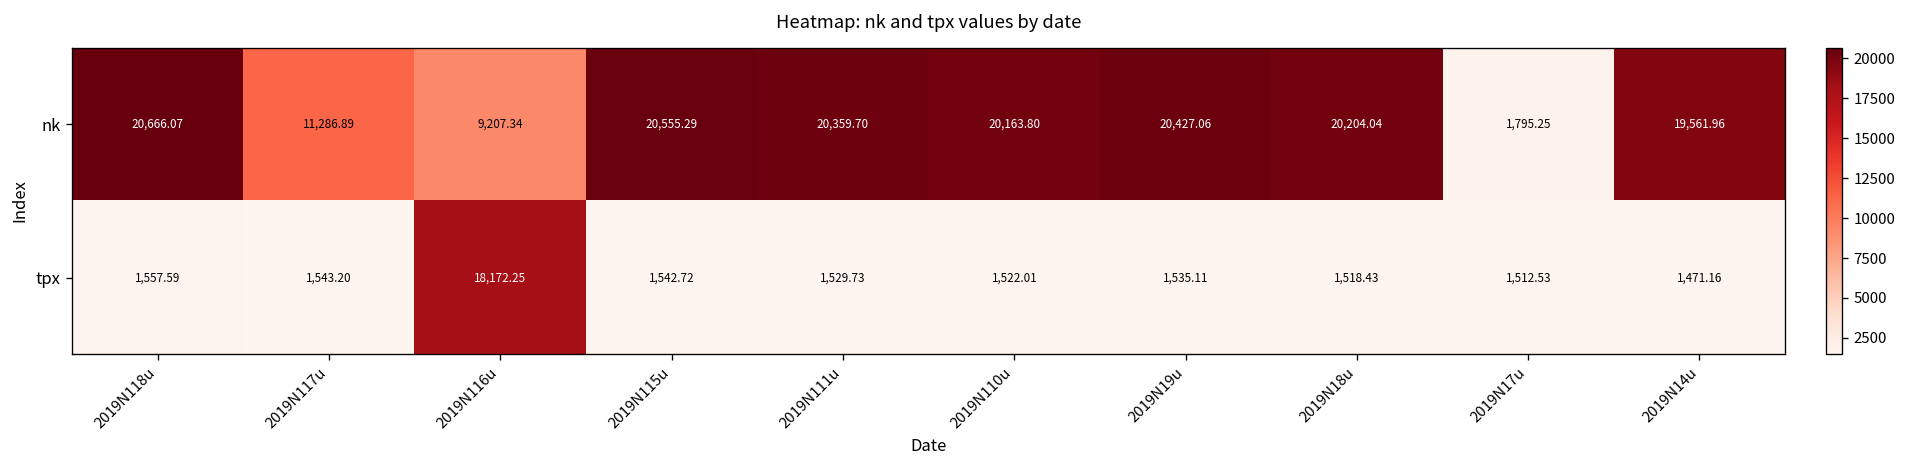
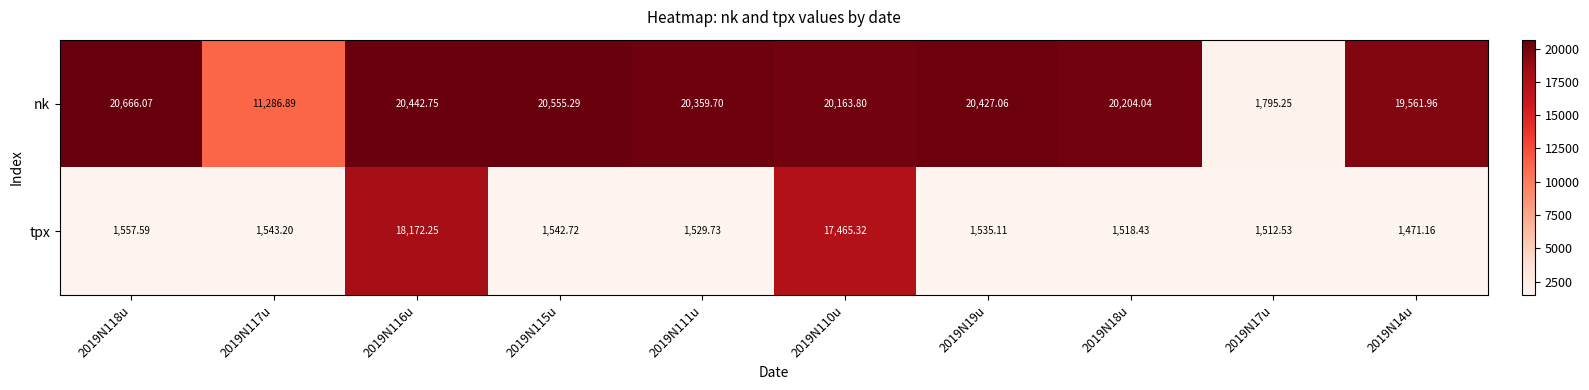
  {
    "nk": {
      "2019N118u": "20,666.07",
      "2019N117u": "11,286.89",
-     "2019N116u": "9,207.34",
+     "2019N116u": "20,442.75",
      "2019N115u": "20,555.29",
      "2019N111u": "20,359.70",
      "2019N110u": "20,163.80",
      "2019N19u": "20,427.06",
      "2019N18u": "20,204.04",
      "2019N17u": "1,795.25",
      "2019N14u": "19,561.96"
    },
    "tpx": {
      "2019N118u": "1,557.59",
      "2019N117u": "1,543.20",
      "2019N116u": "18,172.25",
      "2019N115u": "1,542.72",
      "2019N111u": "1,529.73",
-     "2019N110u": "1,522.01",
+     "2019N110u": "17,465.32",
      "2019N19u": "1,535.11",
      "2019N18u": "1,518.43",
      "2019N17u": "1,512.53",
      "2019N14u": "1,471.16"
    }
  }
